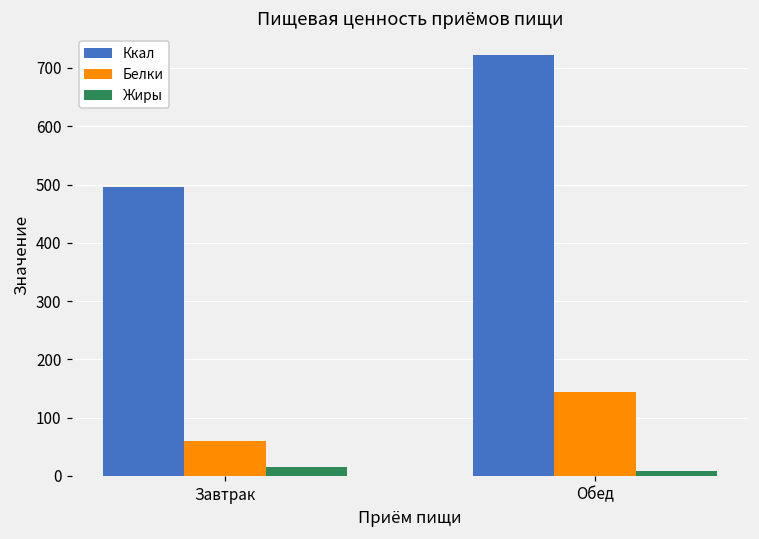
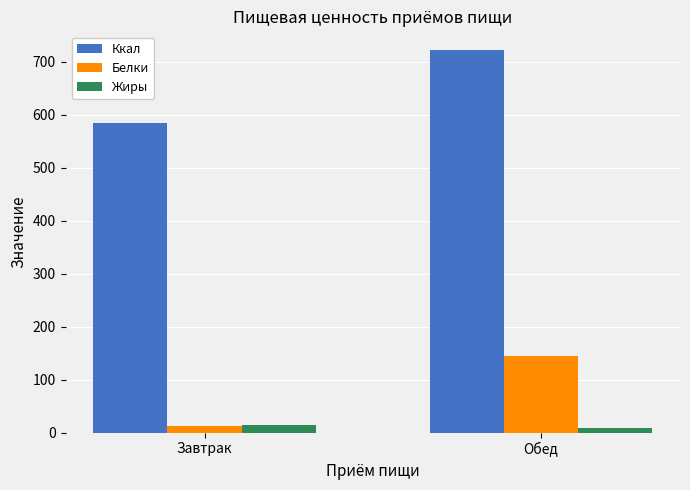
  {
    "Ккал": {
-     "Завтрак": 500,
+     "Завтрак": 590,
      "Обед": 720
    },
    "Белки": {
-     "Завтрак": 60,
+     "Завтрак": 10,
      "Обед": 140
    },
    "Жиры": {
      "Завтрак": 20,
      "Обед": 10
    }
  }
